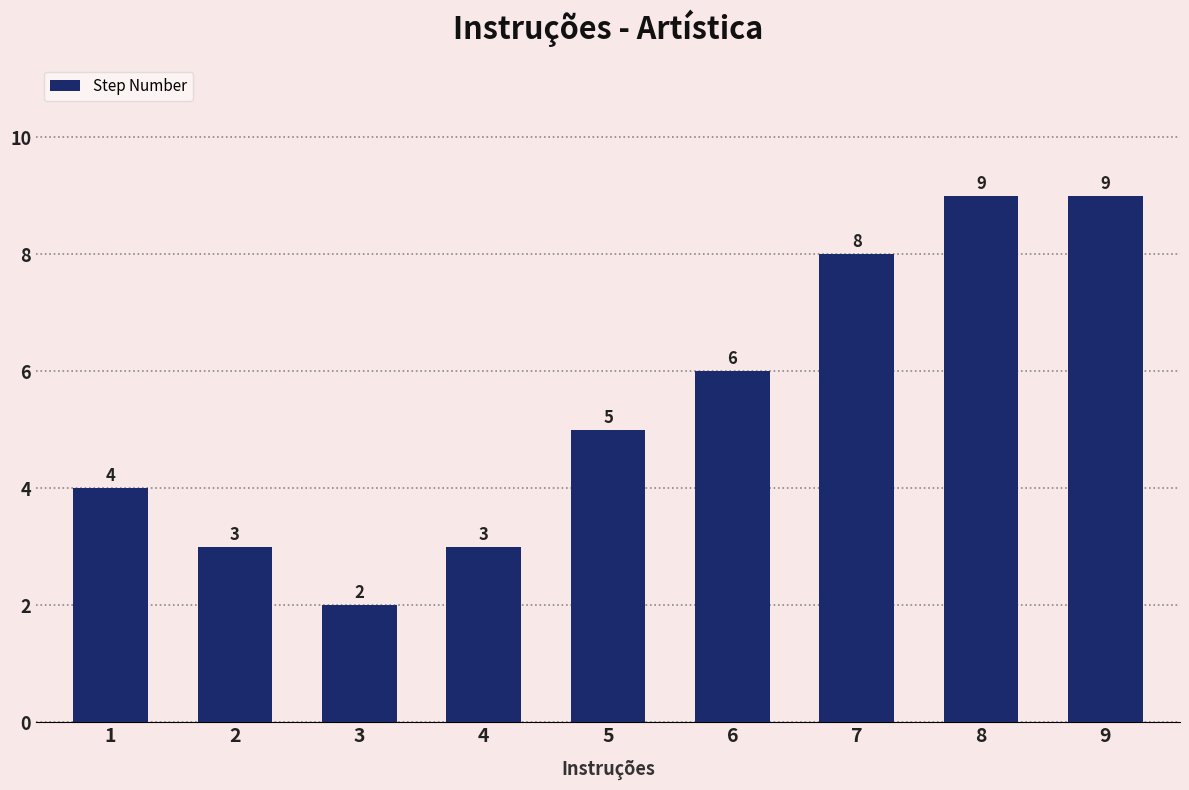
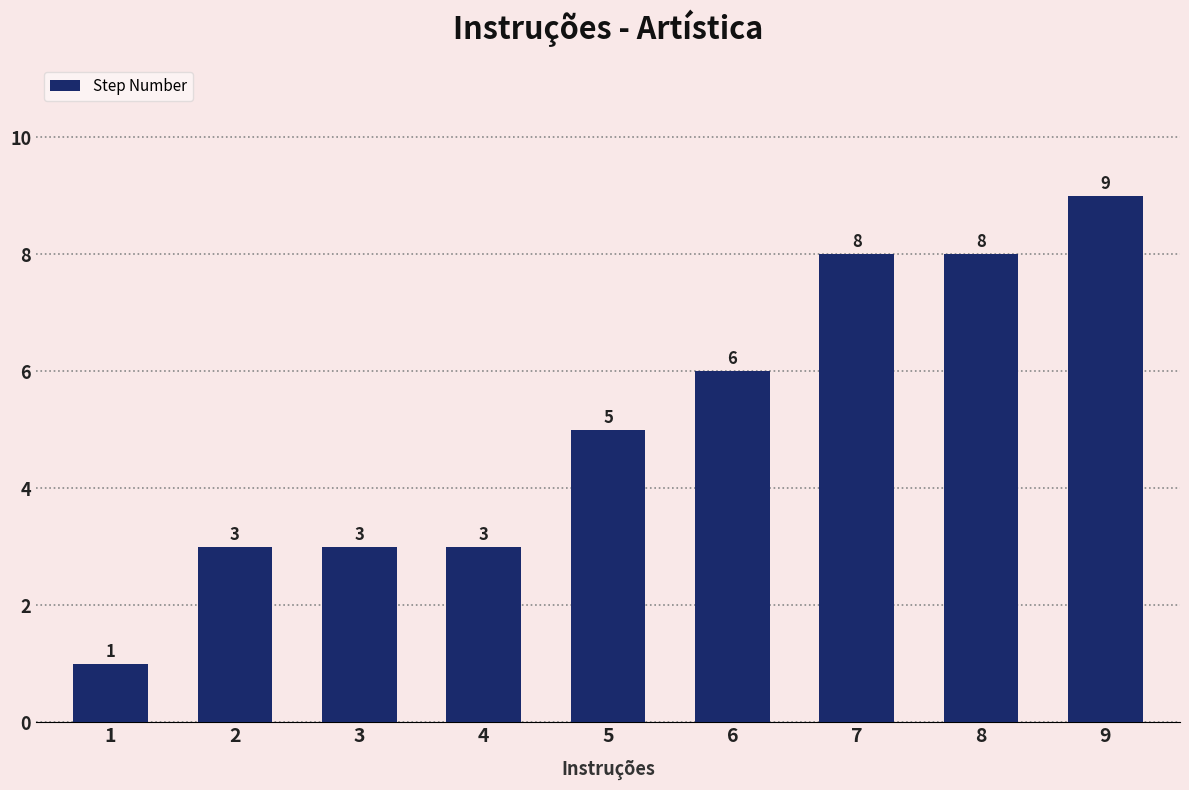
  {
-   "1": 4,
+   "1": 1,
    "2": 3,
-   "3": 2,
+   "3": 3,
    "4": 3,
    "5": 5,
    "6": 6,
    "7": 8,
-   "8": 9,
+   "8": 8,
    "9": 9
  }
